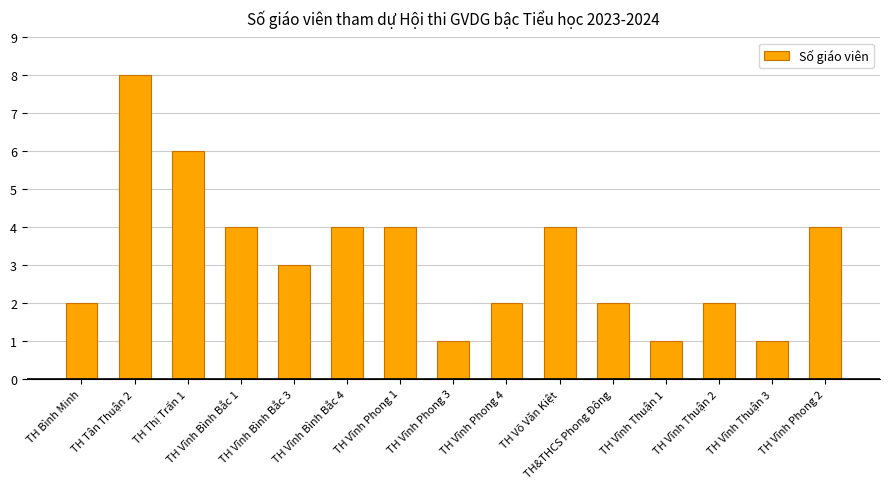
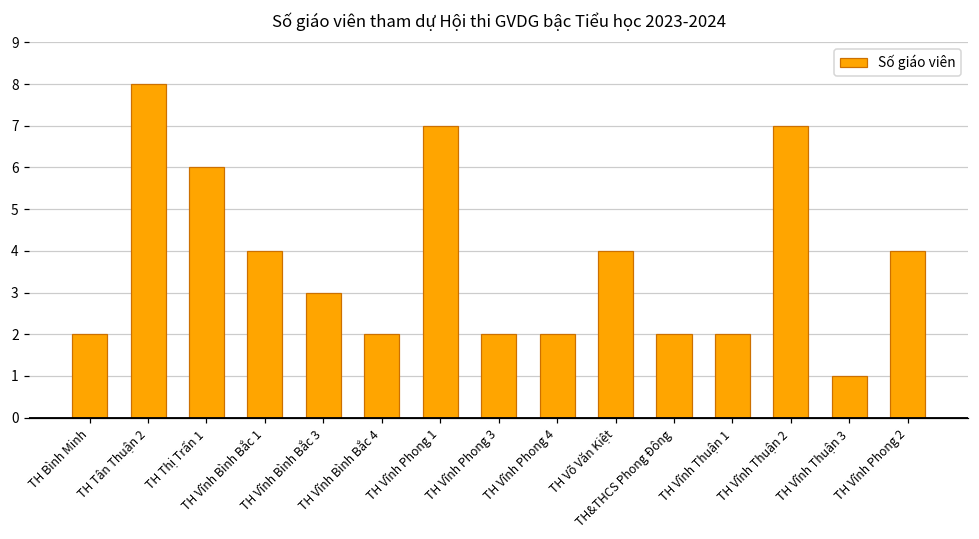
  {
    "TH Bình Minh": 2,
    "TH Tân Thuận 2": 8,
    "TH Thị Trấn 1": 6,
    "TH Vĩnh Bình Bắc 1": 4,
    "TH Vĩnh Bình Bắc 3": 3,
-   "TH Vĩnh Bình Bắc 4": 4,
-   "TH Vĩnh Phong 1": 4,
-   "TH Vĩnh Phong 3": 1,
+   "TH Vĩnh Bình Bắc 4": 2,
+   "TH Vĩnh Phong 1": 7,
+   "TH Vĩnh Phong 3": 2,
    "TH Vĩnh Phong 4": 2,
    "TH Võ Văn Kiệt": 4,
    "TH&THCS Phong Đông": 2,
-   "TH Vĩnh Thuận 1": 1,
-   "TH Vĩnh Thuận 2": 2,
+   "TH Vĩnh Thuận 1": 2,
+   "TH Vĩnh Thuận 2": 7,
    "TH Vĩnh Thuận 3": 1,
    "TH Vĩnh Phong 2": 4
  }
